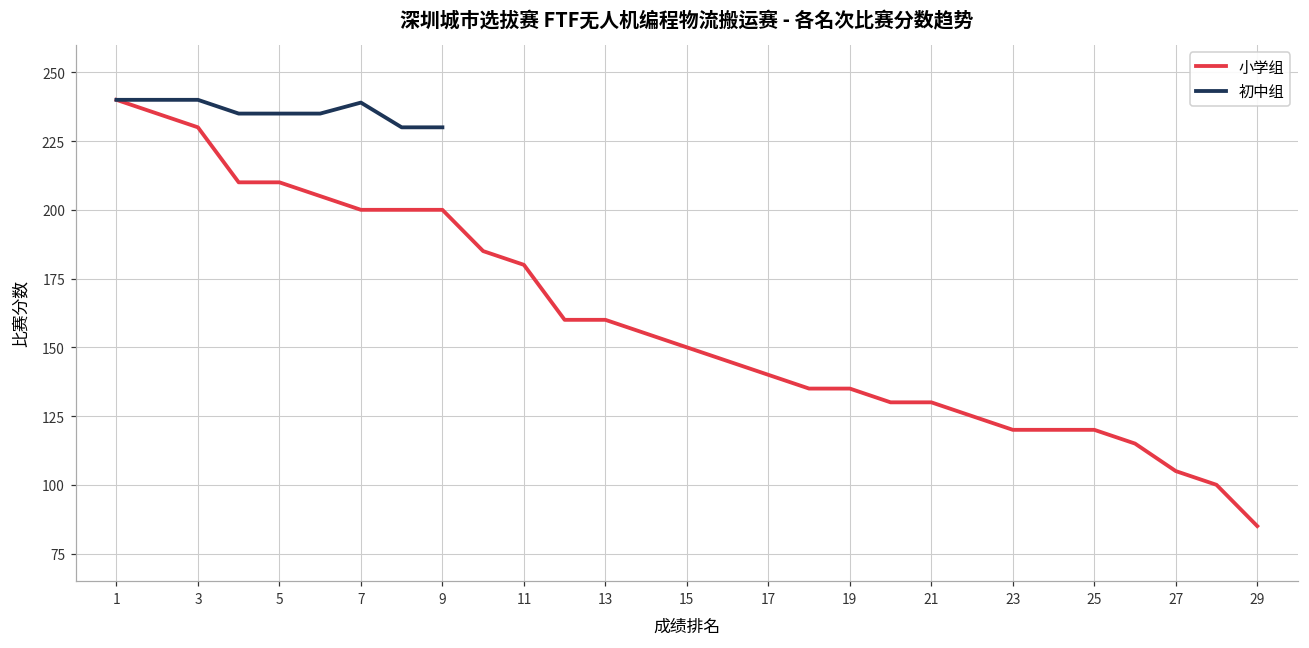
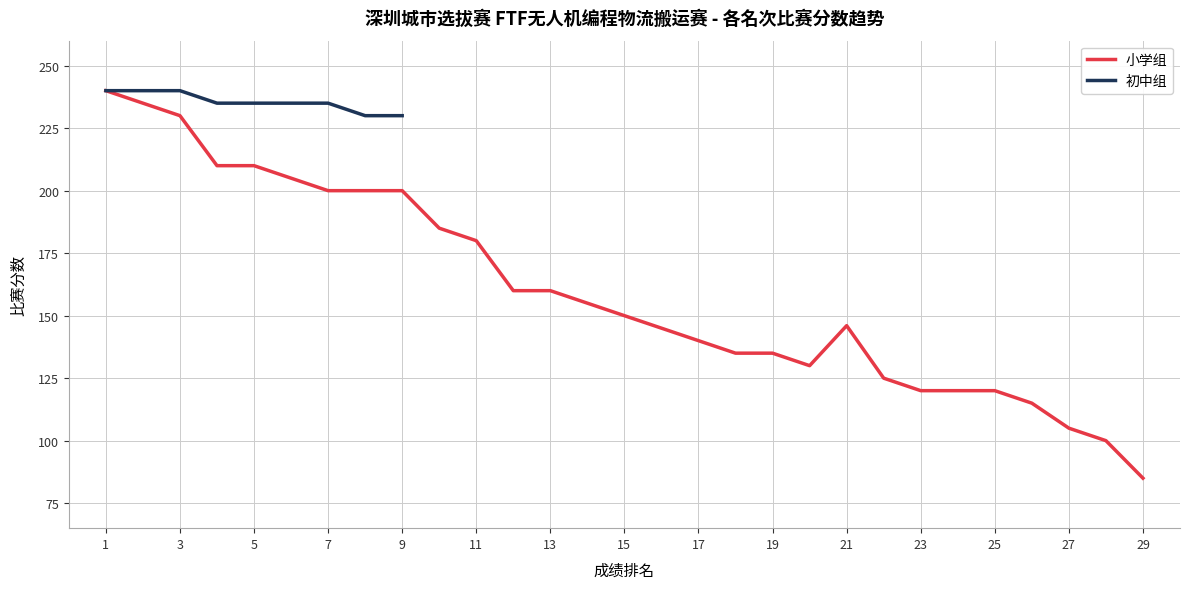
  {
    "小学组": {
      "3": 230,
      "5": 210,
      "7": 200,
      "9": 200,
      "11": 180,
      "13": 160,
      "15": 150,
      "17": 140,
      "19": 135,
-     "21": 130,
+     "21": 146,
      "23": 120,
      "25": 120,
      "27": 105,
      "29": 85
    },
    "初中组": {
      "3": 240,
      "5": 235,
-     "7": 239,
+     "7": 235,
      "9": 230
    }
  }
